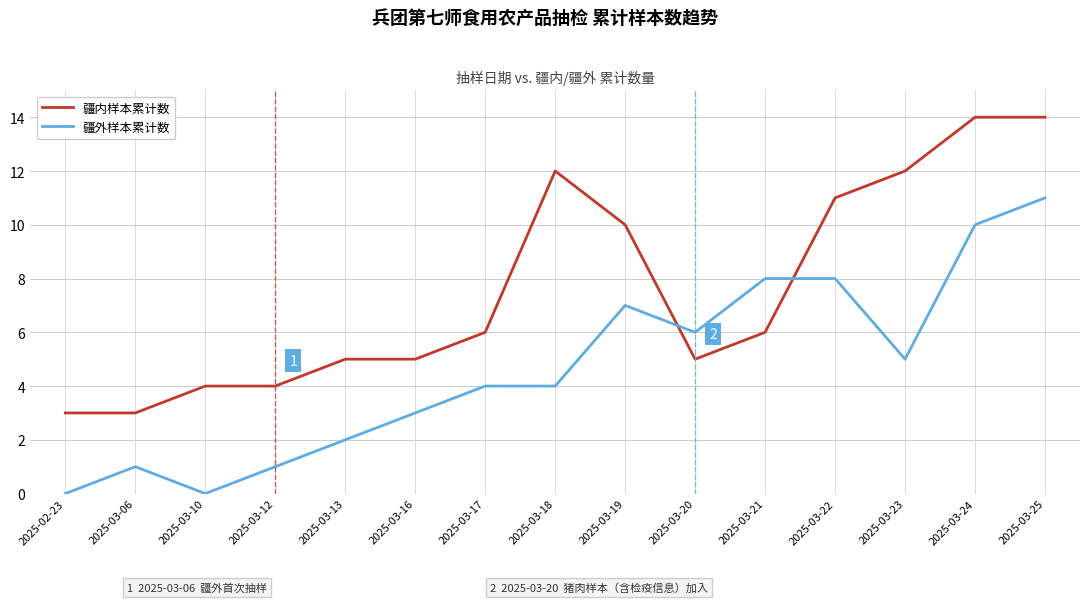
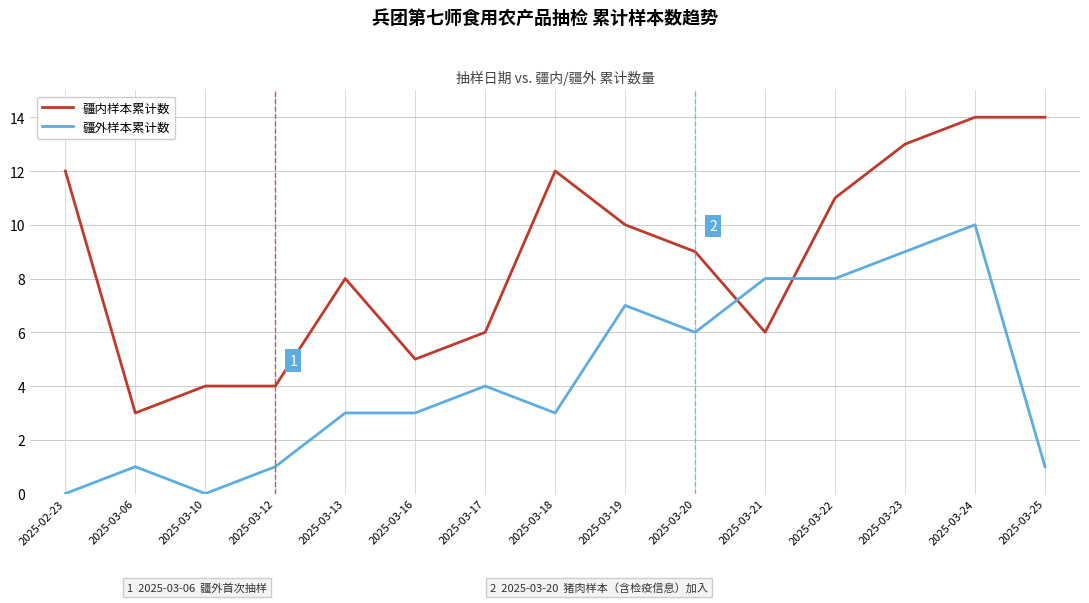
  {
    "疆内样本累计数": {
-     "2025-02-23": 3,
+     "2025-02-23": 12,
      "2025-03-06": 3,
      "2025-03-10": 4,
-     "2025-03-13": 5,
+     "2025-03-13": 8,
      "2025-03-16": 5,
      "2025-03-17": 6,
      "2025-03-18": 12,
      "2025-03-19": 10,
-     "2025-03-20": 5,
+     "2025-03-20": 9,
      "2025-03-21": 6,
      "2025-03-22": 11,
-     "2025-03-23": 12,
+     "2025-03-23": 13,
      "2025-03-24": 14,
      "2025-03-25": 14
    },
    "疆外样本累计数": {
      "2025-02-23": 0,
      "2025-03-06": 1,
      "2025-03-10": 0,
      "2025-03-12": 1,
-     "2025-03-13": 2,
+     "2025-03-13": 3,
      "2025-03-16": 3,
      "2025-03-17": 4,
-     "2025-03-18": 4,
+     "2025-03-18": 3,
      "2025-03-19": 7,
      "2025-03-20": 6,
      "2025-03-21": 8,
      "2025-03-22": 8,
-     "2025-03-23": 5,
+     "2025-03-23": 9,
      "2025-03-24": 10,
-     "2025-03-25": 11
+     "2025-03-25": 1
    }
  }
